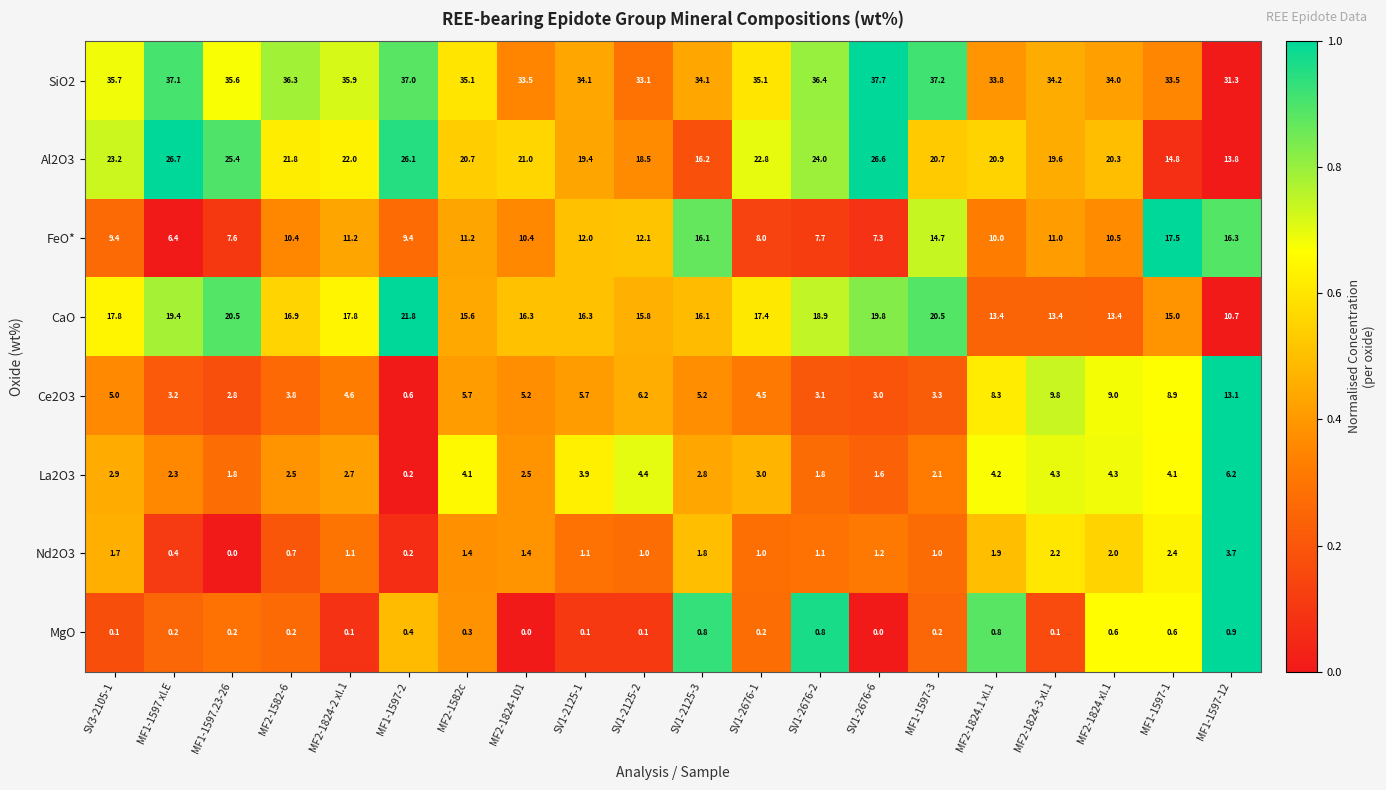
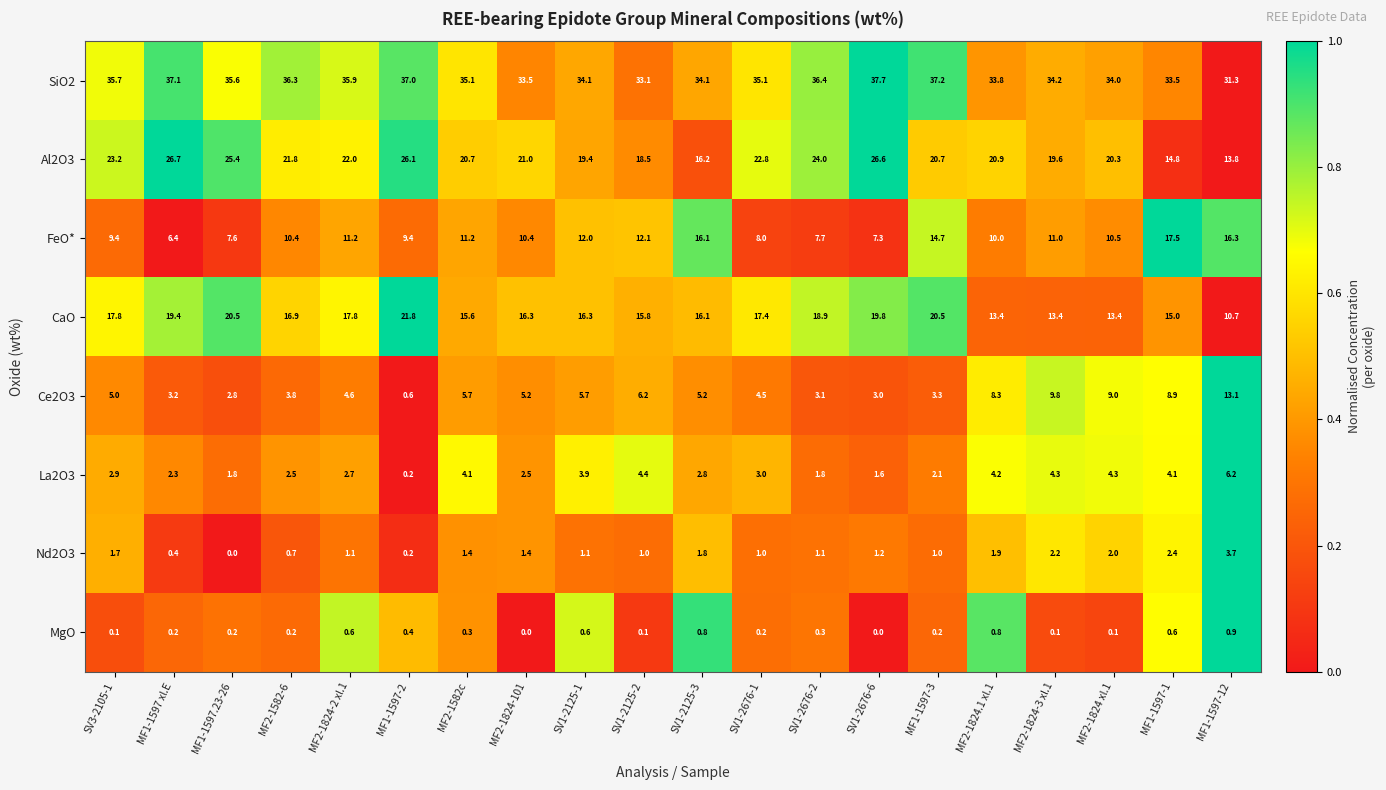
  {
    "SiO2": {
      "SV3-2105-1": 35.7,
      "MF1-1597 xl.E": 37.1,
      "MF1-1597.23-26": 35.6,
      "MF2-1582-6": 36.3,
      "MF2-1824-2 xl.1": 35.9,
      "MF1-1597-2": 37.0,
      "MF2-1582c": 35.1,
      "MF2-1824-101": 33.5,
      "SV1-2125-1": 34.1,
      "SV1-2125-2": 33.1,
      "SV1-2125-3": 34.1,
      "SV1-2676-1": 35.1,
      "SV1-2676-2": 36.4,
      "SV1-2676-6": 37.7,
      "MF1-1597-3": 37.2,
      "MF2-1824.1 xl.1": 33.8,
      "MF2-1824-3 xl.1": 34.2,
      "MF2-1824 xl.1": 34.0,
      "MF1-1597-1": 33.5,
      "MF1-1597-12": 31.3
    },
    "Al2O3": {
      "SV3-2105-1": 23.2,
      "MF1-1597 xl.E": 26.7,
      "MF1-1597.23-26": 25.4,
      "MF2-1582-6": 21.8,
      "MF2-1824-2 xl.1": 22.0,
      "MF1-1597-2": 26.1,
      "MF2-1582c": 20.7,
      "MF2-1824-101": 21.0,
      "SV1-2125-1": 19.4,
      "SV1-2125-2": 18.5,
      "SV1-2125-3": 16.2,
      "SV1-2676-1": 22.8,
      "SV1-2676-2": 24.0,
      "SV1-2676-6": 26.6,
      "MF1-1597-3": 20.7,
      "MF2-1824.1 xl.1": 20.9,
      "MF2-1824-3 xl.1": 19.6,
      "MF2-1824 xl.1": 20.3,
      "MF1-1597-1": 14.8,
      "MF1-1597-12": 13.8
    },
    "FeO*": {
      "SV3-2105-1": 9.4,
      "MF1-1597 xl.E": 6.4,
      "MF1-1597.23-26": 7.6,
      "MF2-1582-6": 10.4,
      "MF2-1824-2 xl.1": 11.2,
      "MF1-1597-2": 9.4,
      "MF2-1582c": 11.2,
      "MF2-1824-101": 10.4,
      "SV1-2125-1": 12.0,
      "SV1-2125-2": 12.1,
      "SV1-2125-3": 16.1,
      "SV1-2676-1": 8.0,
      "SV1-2676-2": 7.7,
      "SV1-2676-6": 7.3,
      "MF1-1597-3": 14.7,
      "MF2-1824.1 xl.1": 10.0,
      "MF2-1824-3 xl.1": 11.0,
      "MF2-1824 xl.1": 10.5,
      "MF1-1597-1": 17.5,
      "MF1-1597-12": 16.3
    },
    "CaO": {
      "SV3-2105-1": 17.8,
      "MF1-1597 xl.E": 19.4,
      "MF1-1597.23-26": 20.5,
      "MF2-1582-6": 16.9,
      "MF2-1824-2 xl.1": 17.8,
      "MF1-1597-2": 21.8,
      "MF2-1582c": 15.6,
      "MF2-1824-101": 16.3,
      "SV1-2125-1": 16.3,
      "SV1-2125-2": 15.8,
      "SV1-2125-3": 16.1,
      "SV1-2676-1": 17.4,
      "SV1-2676-2": 18.9,
      "SV1-2676-6": 19.8,
      "MF1-1597-3": 20.5,
      "MF2-1824.1 xl.1": 13.4,
      "MF2-1824-3 xl.1": 13.4,
      "MF2-1824 xl.1": 13.4,
      "MF1-1597-1": 15.0,
      "MF1-1597-12": 10.7
    },
    "Ce2O3": {
      "SV3-2105-1": 5.0,
      "MF1-1597 xl.E": 3.2,
      "MF1-1597.23-26": 2.8,
      "MF2-1582-6": 3.8,
      "MF2-1824-2 xl.1": 4.6,
      "MF1-1597-2": 0.6,
      "MF2-1582c": 5.7,
      "MF2-1824-101": 5.2,
      "SV1-2125-1": 5.7,
      "SV1-2125-2": 6.2,
      "SV1-2125-3": 5.2,
      "SV1-2676-1": 4.5,
      "SV1-2676-2": 3.1,
      "SV1-2676-6": 3.0,
      "MF1-1597-3": 3.3,
      "MF2-1824.1 xl.1": 8.3,
      "MF2-1824-3 xl.1": 9.8,
      "MF2-1824 xl.1": 9.0,
      "MF1-1597-1": 8.9,
      "MF1-1597-12": 13.1
    },
    "La2O3": {
      "SV3-2105-1": 2.9,
      "MF1-1597 xl.E": 2.3,
      "MF1-1597.23-26": 1.8,
      "MF2-1582-6": 2.5,
      "MF2-1824-2 xl.1": 2.7,
      "MF1-1597-2": 0.2,
      "MF2-1582c": 4.1,
      "MF2-1824-101": 2.5,
      "SV1-2125-1": 3.9,
      "SV1-2125-2": 4.4,
      "SV1-2125-3": 2.8,
      "SV1-2676-1": 3.0,
      "SV1-2676-2": 1.8,
      "SV1-2676-6": 1.6,
      "MF1-1597-3": 2.1,
      "MF2-1824.1 xl.1": 4.2,
      "MF2-1824-3 xl.1": 4.3,
      "MF2-1824 xl.1": 4.3,
      "MF1-1597-1": 4.1,
      "MF1-1597-12": 6.2
    },
    "Nd2O3": {
      "SV3-2105-1": 1.7,
      "MF1-1597 xl.E": 0.4,
      "MF1-1597.23-26": 0.0,
      "MF2-1582-6": 0.7,
      "MF2-1824-2 xl.1": 1.1,
      "MF1-1597-2": 0.2,
      "MF2-1582c": 1.4,
      "MF2-1824-101": 1.4,
      "SV1-2125-1": 1.1,
      "SV1-2125-2": 1.0,
      "SV1-2125-3": 1.8,
      "SV1-2676-1": 1.0,
      "SV1-2676-2": 1.1,
      "SV1-2676-6": 1.2,
      "MF1-1597-3": 1.0,
      "MF2-1824.1 xl.1": 1.9,
      "MF2-1824-3 xl.1": 2.2,
      "MF2-1824 xl.1": 2.0,
      "MF1-1597-1": 2.4,
      "MF1-1597-12": 3.7
    },
    "MgO": {
      "SV3-2105-1": 0.1,
      "MF1-1597 xl.E": 0.2,
      "MF1-1597.23-26": 0.2,
      "MF2-1582-6": 0.2,
-     "MF2-1824-2 xl.1": 0.1,
+     "MF2-1824-2 xl.1": 0.6,
      "MF1-1597-2": 0.4,
      "MF2-1582c": 0.3,
      "MF2-1824-101": 0.0,
-     "SV1-2125-1": 0.1,
+     "SV1-2125-1": 0.6,
      "SV1-2125-2": 0.1,
      "SV1-2125-3": 0.8,
      "SV1-2676-1": 0.2,
-     "SV1-2676-2": 0.8,
+     "SV1-2676-2": 0.3,
      "SV1-2676-6": 0.0,
      "MF1-1597-3": 0.2,
      "MF2-1824.1 xl.1": 0.8,
      "MF2-1824-3 xl.1": 0.1,
-     "MF2-1824 xl.1": 0.6,
+     "MF2-1824 xl.1": 0.1,
      "MF1-1597-1": 0.6,
      "MF1-1597-12": 0.9
    }
  }
